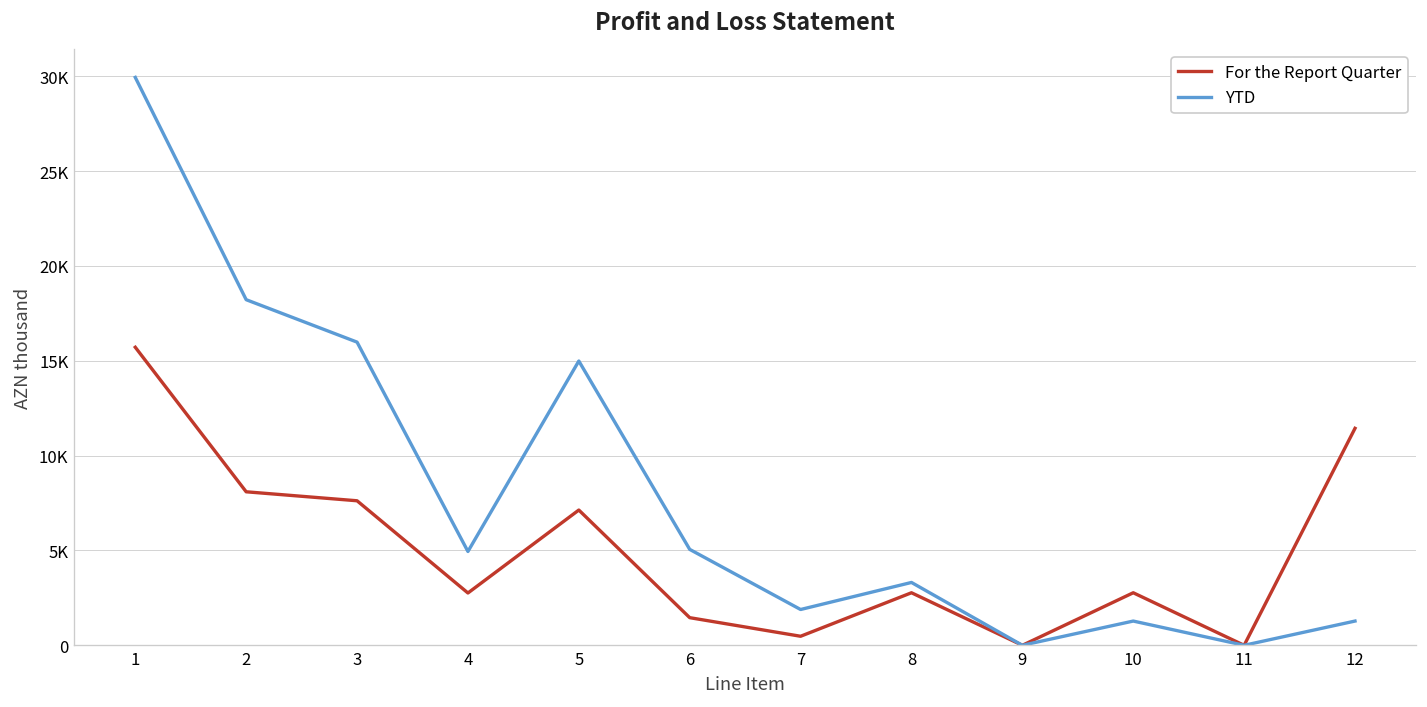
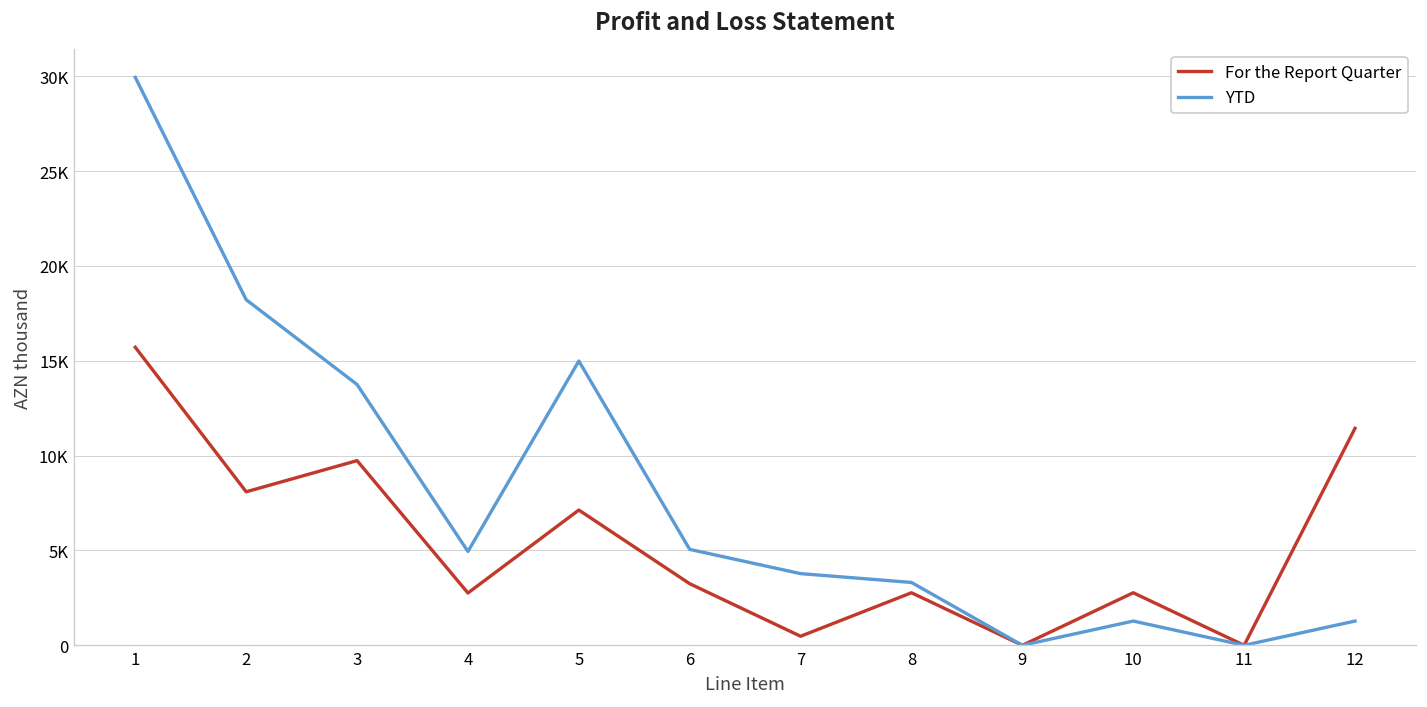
  {
    "For the Report Quarter": {
      "1": 15700,
      "2": 8100,
-     "3": 7600,
+     "3": 9700,
      "4": 2800,
      "5": 7100,
-     "6": 1500,
+     "6": 3200,
      "7": 500,
      "8": 2800,
      "10": 2800,
      "12": 11400
    },
    "YTD": {
      "1": 29900,
      "2": 18200,
-     "3": 16000,
+     "3": 13700,
      "4": 4900,
      "5": 15000,
      "6": 5100,
-     "7": 1900,
+     "7": 3800,
      "8": 3300,
      "10": 1300,
      "12": 1300
    }
  }
